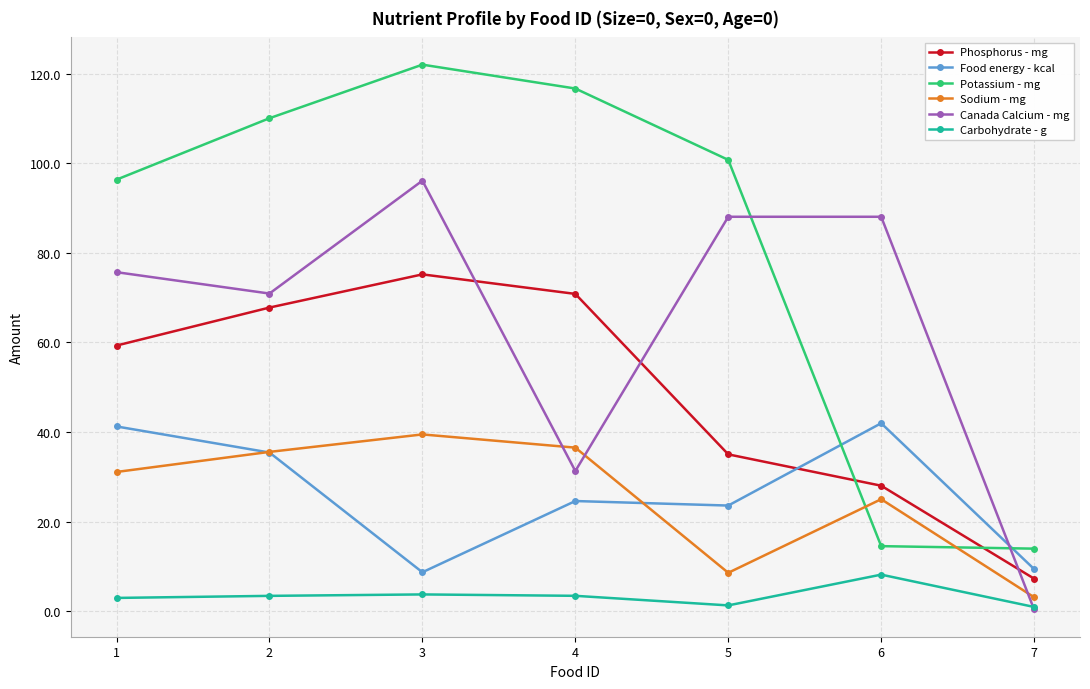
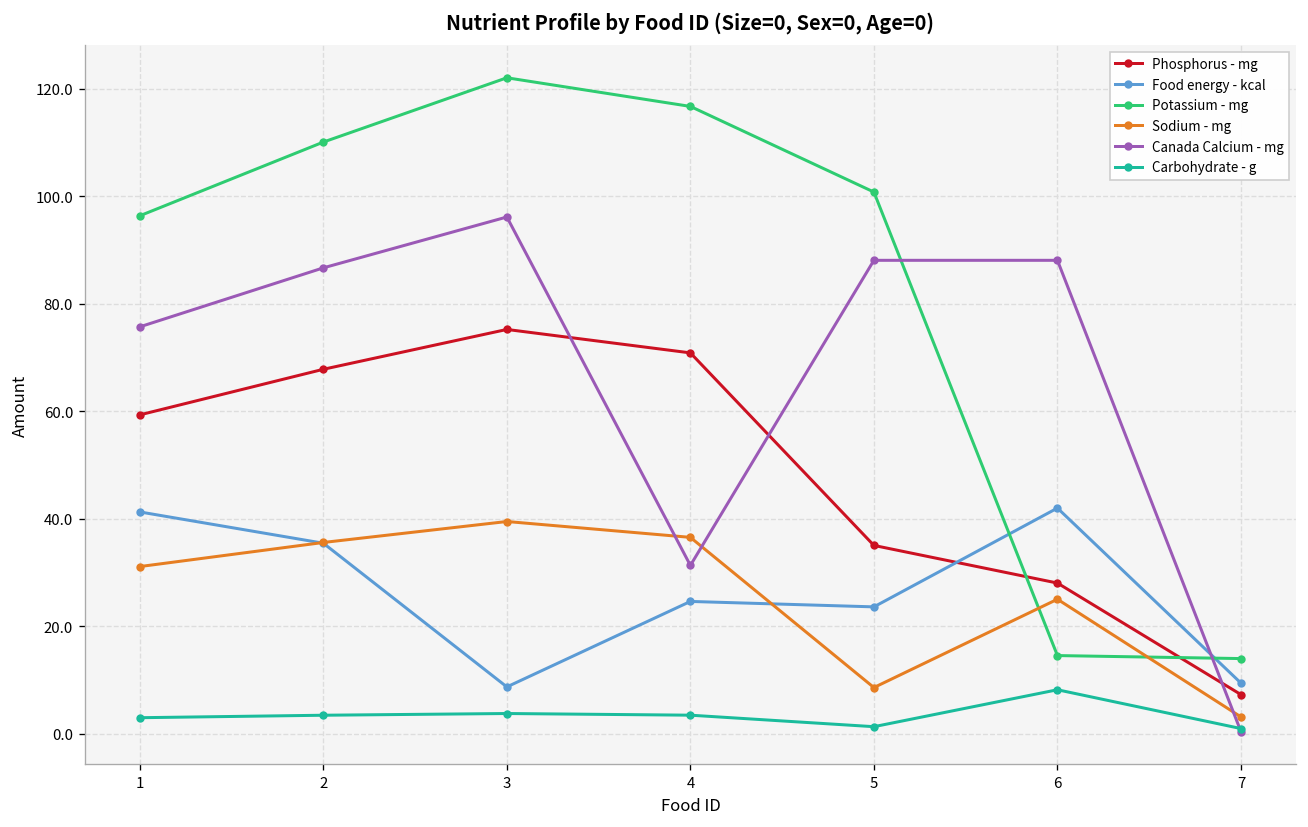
  {
    "Phosphorus - mg": {
      "1": 59,
      "2": 68,
      "3": 75,
      "4": 71,
      "5": 35,
      "6": 28,
      "7": 7
    },
    "Food energy - kcal": {
      "1": 41,
      "3": 9,
      "4": 25,
      "5": 24,
      "6": 42,
      "7": 9
    },
    "Sodium - mg": {
      "1": 31,
      "3": 39,
      "4": 37,
      "5": 9,
      "6": 25,
      "7": 3
    },
    "Canada Calcium - mg": {
      "1": 76,
-     "2": 71,
+     "2": 87,
      "3": 96,
      "4": 31,
      "5": 88,
      "6": 88
    }
  }
